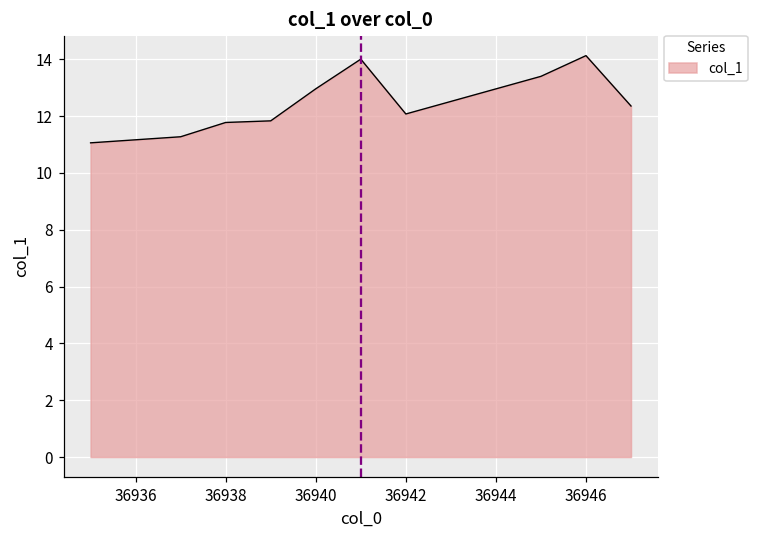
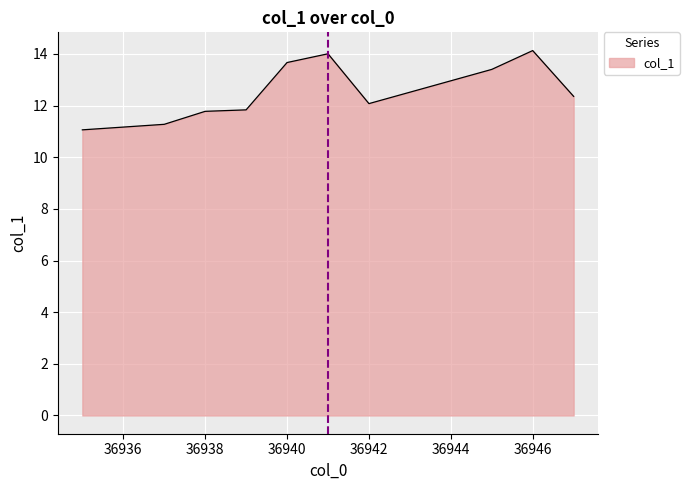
  {
    "36938": 11.8,
-   "36940": 13.0,
+   "36940": 13.7,
    "36942": 12.1,
    "36946": 14.1
  }
